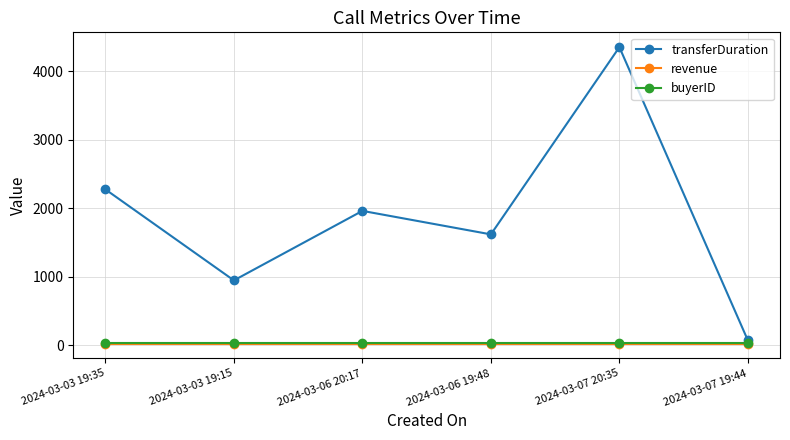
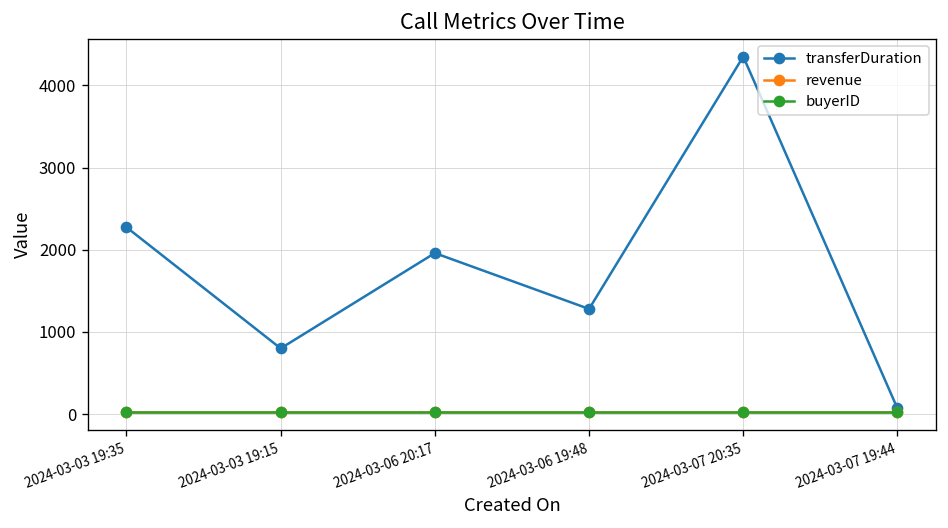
  {
    "transferDuration": {
      "2024-03-03 19:35": 2300,
-     "2024-03-03 19:15": 900,
+     "2024-03-03 19:15": 800,
      "2024-03-06 20:17": 2000,
-     "2024-03-06 19:48": 1600,
+     "2024-03-06 19:48": 1300,
      "2024-03-07 20:35": 4400,
      "2024-03-07 19:44": 100
    }
  }
